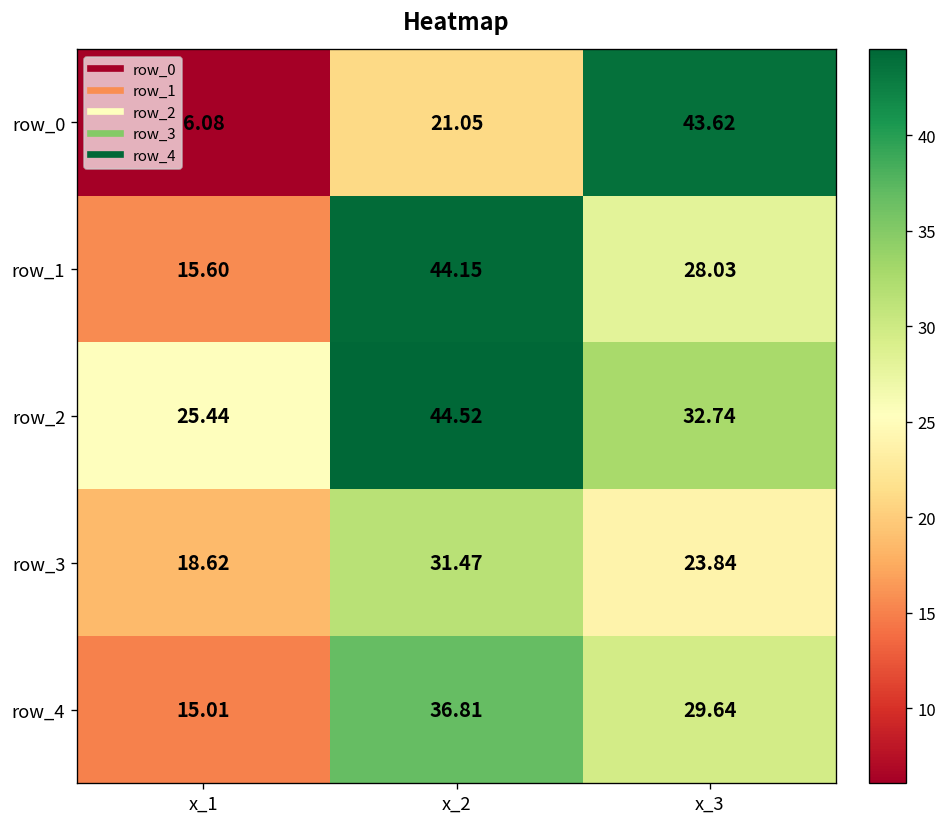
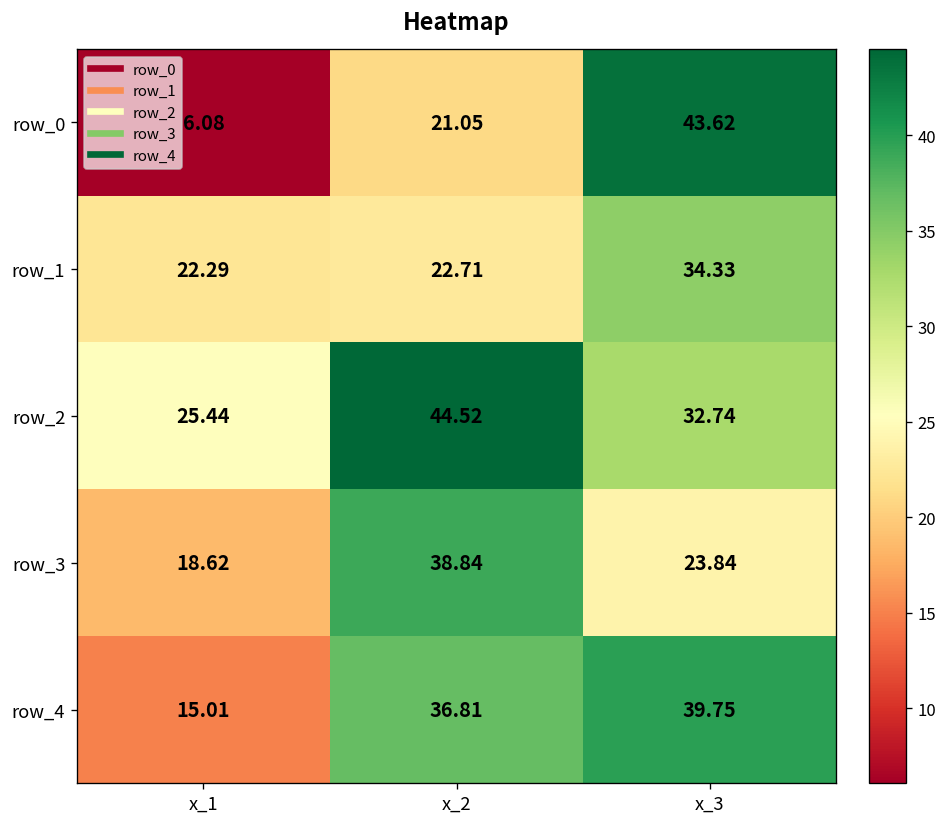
  {
    "row_0": {
      "x_1": 6.08,
      "x_2": 21.05,
      "x_3": 43.62
    },
    "row_1": {
-     "x_1": 15.60,
-     "x_2": 44.15,
-     "x_3": 28.03
+     "x_1": 22.29,
+     "x_2": 22.71,
+     "x_3": 34.33
    },
    "row_2": {
      "x_1": 25.44,
      "x_2": 44.52,
      "x_3": 32.74
    },
    "row_3": {
      "x_1": 18.62,
-     "x_2": 31.47,
+     "x_2": 38.84,
      "x_3": 23.84
    },
    "row_4": {
      "x_1": 15.01,
      "x_2": 36.81,
-     "x_3": 29.64
+     "x_3": 39.75
    }
  }
